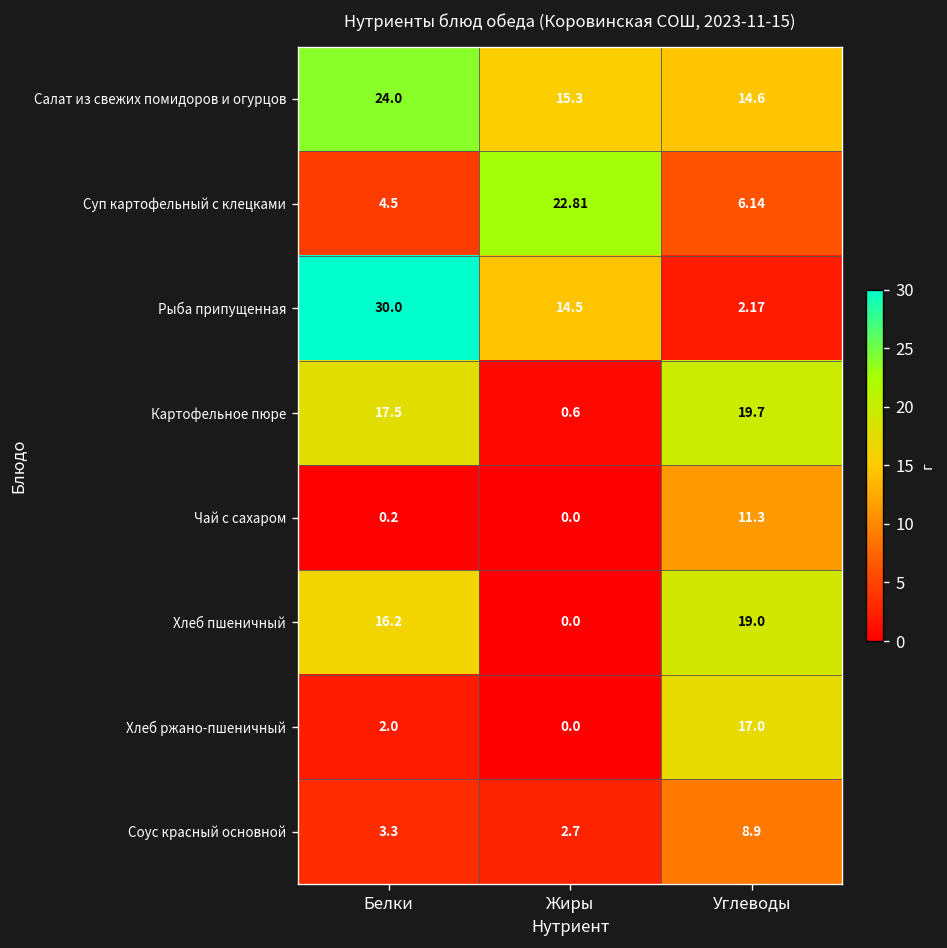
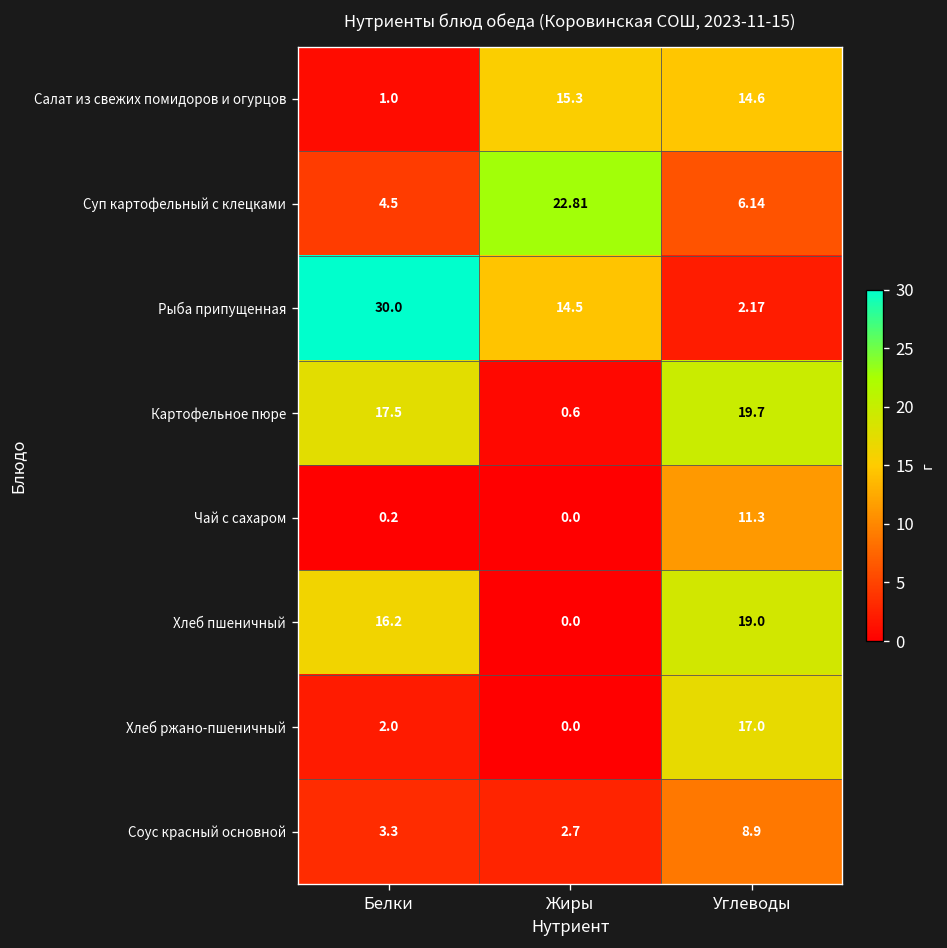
  {
    "Салат из свежих помидоров и огурцов": {
-     "Белки": 24.0,
+     "Белки": 1.0,
      "Жиры": 15.3,
      "Углеводы": 14.6
    },
    "Суп картофельный с клецками": {
      "Белки": 4.5,
      "Жиры": 22.81,
      "Углеводы": 6.14
    },
    "Рыба припущенная": {
      "Белки": 30.0,
      "Жиры": 14.5,
      "Углеводы": 2.17
    },
    "Картофельное пюре": {
      "Белки": 17.5,
      "Жиры": 0.6,
      "Углеводы": 19.7
    },
    "Чай с сахаром": {
      "Белки": 0.2,
      "Жиры": 0.0,
      "Углеводы": 11.3
    },
    "Хлеб пшеничный": {
      "Белки": 16.2,
      "Жиры": 0.0,
      "Углеводы": 19.0
    },
    "Хлеб ржано-пшеничный": {
      "Белки": 2.0,
      "Жиры": 0.0,
      "Углеводы": 17.0
    },
    "Соус красный основной": {
      "Белки": 3.3,
      "Жиры": 2.7,
      "Углеводы": 8.9
    }
  }
